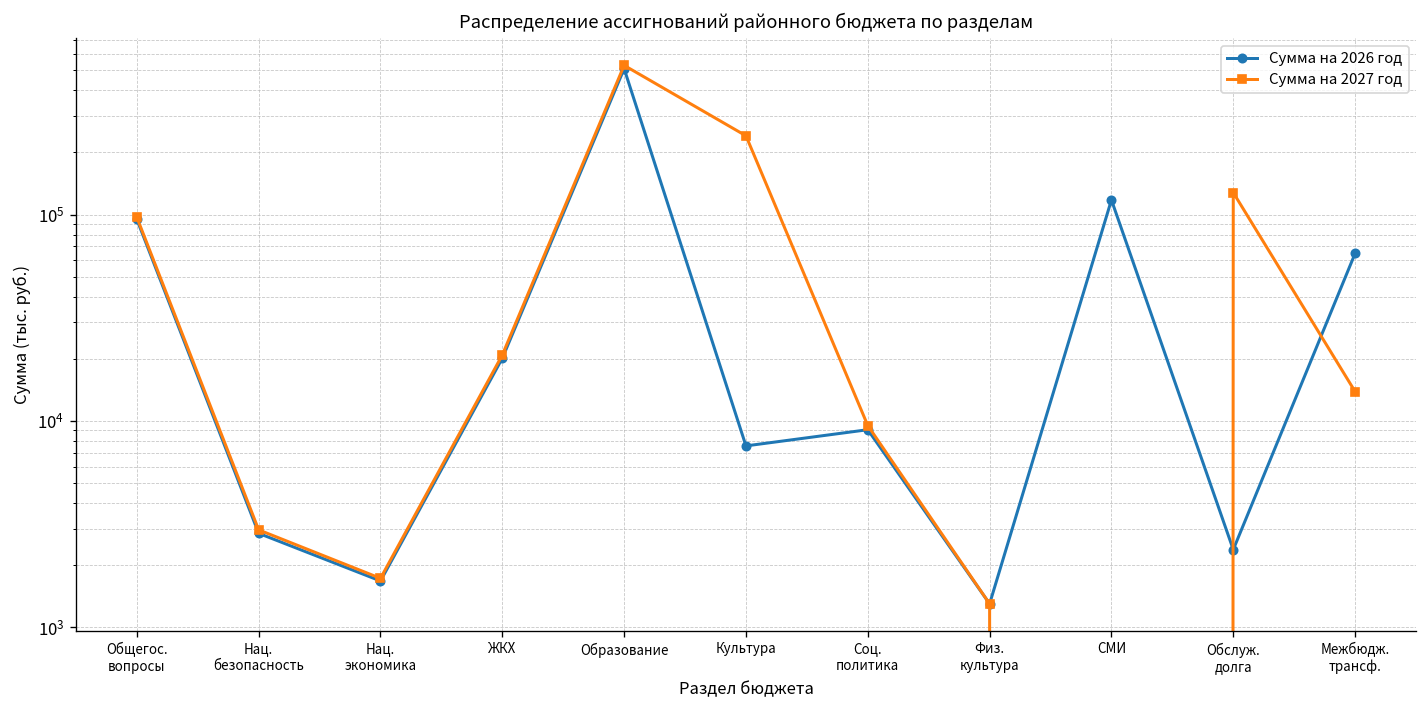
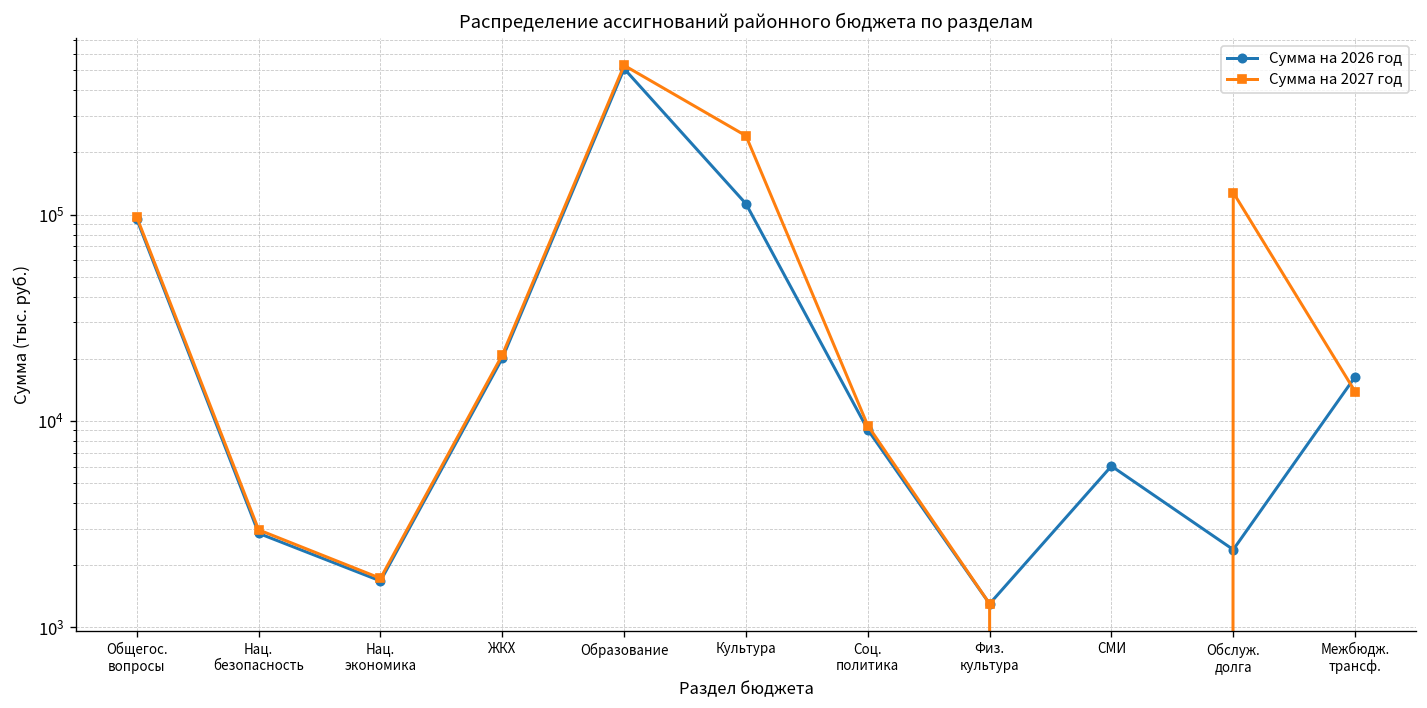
  {
    "Сумма на 2026 год": {
      "Нац. безопасность": 2900,
      "ЖКХ": 20000,
      "Образование": 510000,
-     "Культура": 8000,
+     "Культура": 110000,
      "Соц. политика": 9000,
-     "СМИ": 120000,
+     "СМИ": 6000,
      "Обслуж. долга": 2400,
-     "Межбюдж. трансф.": 65000
+     "Межбюдж. трансф.": 16000
    },
    "Сумма на 2027 год": {
      "Нац. безопасность": 3000,
      "ЖКХ": 21000,
      "Образование": 530000,
      "Культура": 240000,
      "Соц. политика": 9000,
      "Обслуж. долга": 130000,
      "Межбюдж. трансф.": 14000
    }
  }
